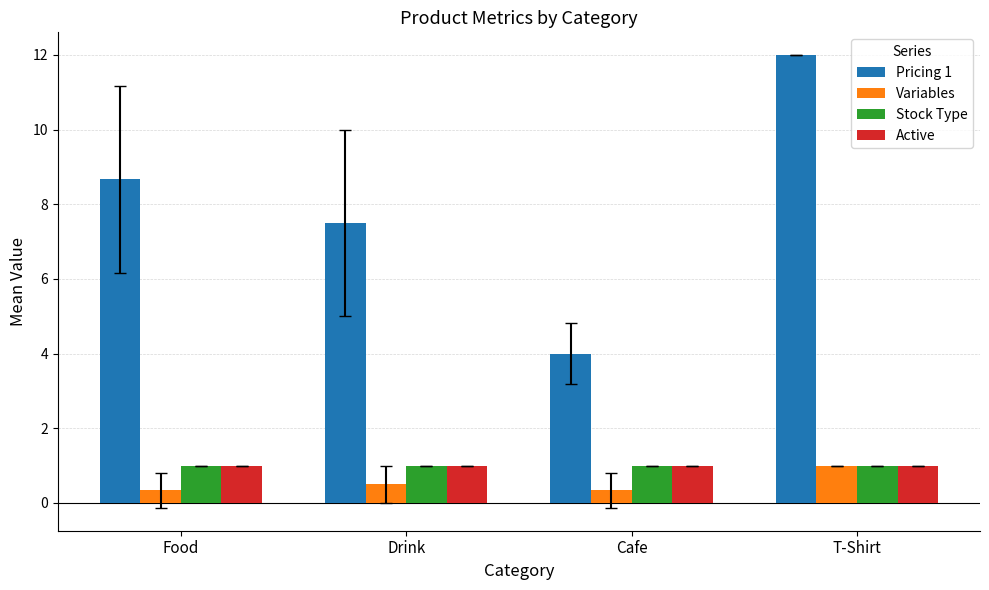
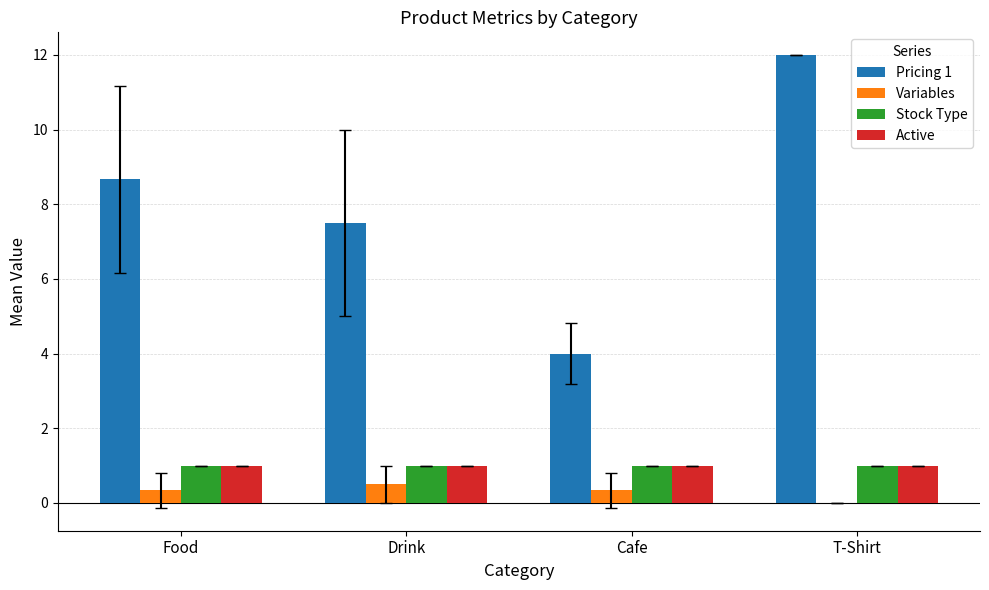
  {
    "Variables": {
      "Food": 0.3,
      "Drink": 0.5,
      "Cafe": 0.3,
-     "T-Shirt": 1
+     "T-Shirt": 0
    },
    "Stock Type": {
      "Food": 1,
      "Drink": 1,
      "Cafe": 1,
      "T-Shirt": 1
    },
    "Active": {
      "Food": 1,
      "Drink": 1,
      "Cafe": 1,
      "T-Shirt": 1
    }
  }
